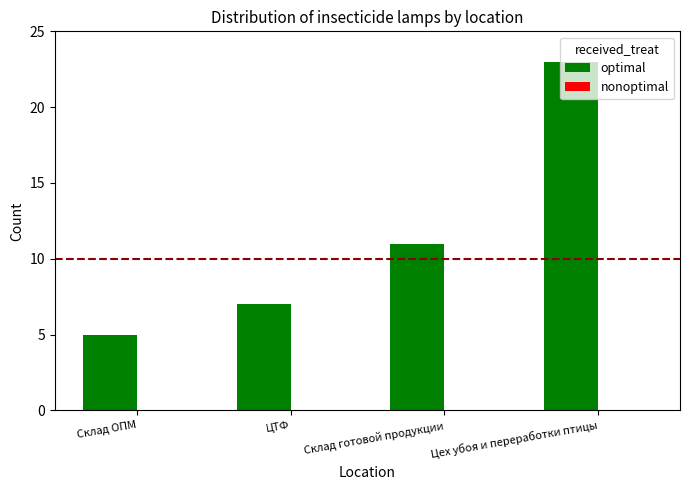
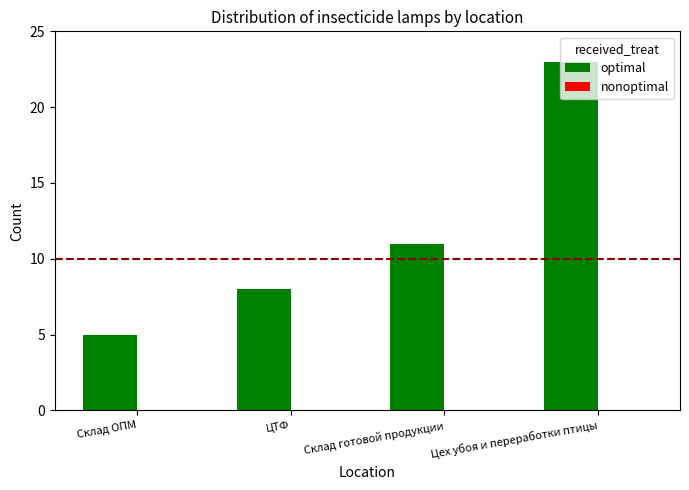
  {
    "optimal": {
      "Склад ОПМ": 5,
-     "ЦТФ": 7,
+     "ЦТФ": 8,
      "Склад готовой продукции": 11
    },
    "nonoptimal": {
      "Склад ОПМ": 0,
      "ЦТФ": 0,
      "Склад готовой продукции": 0,
      "Цех убоя и переработки птицы": 0
    }
  }
